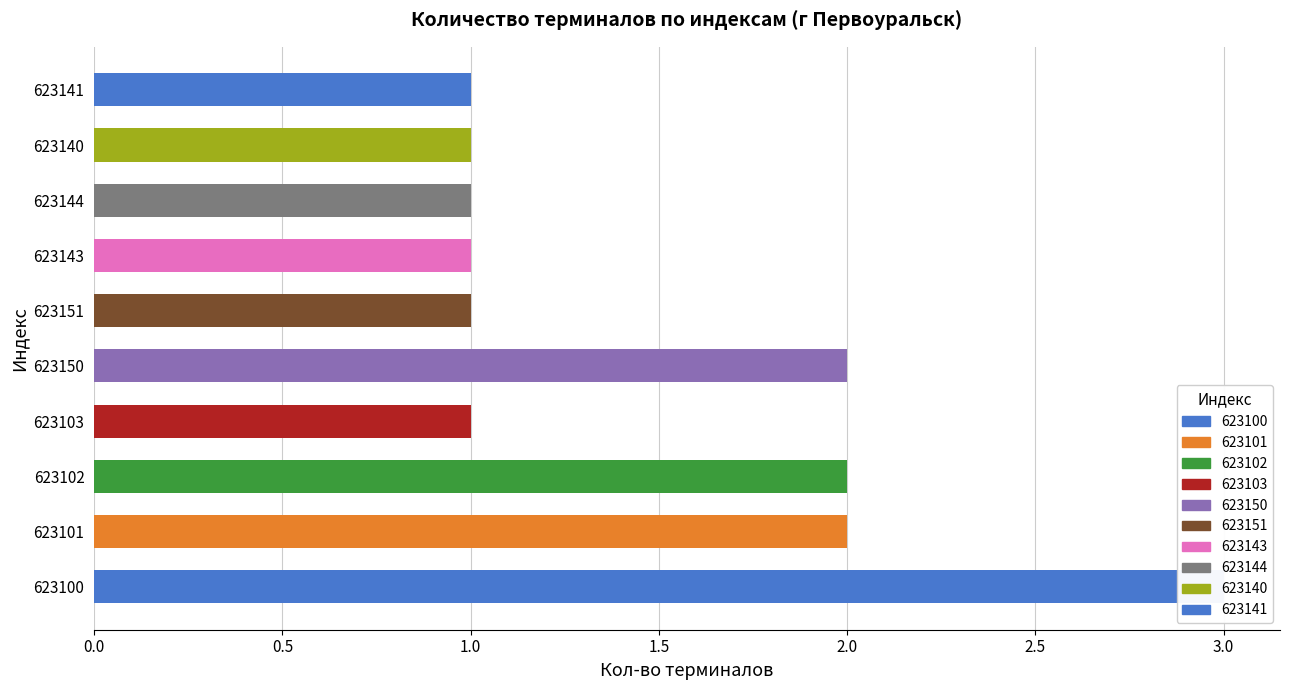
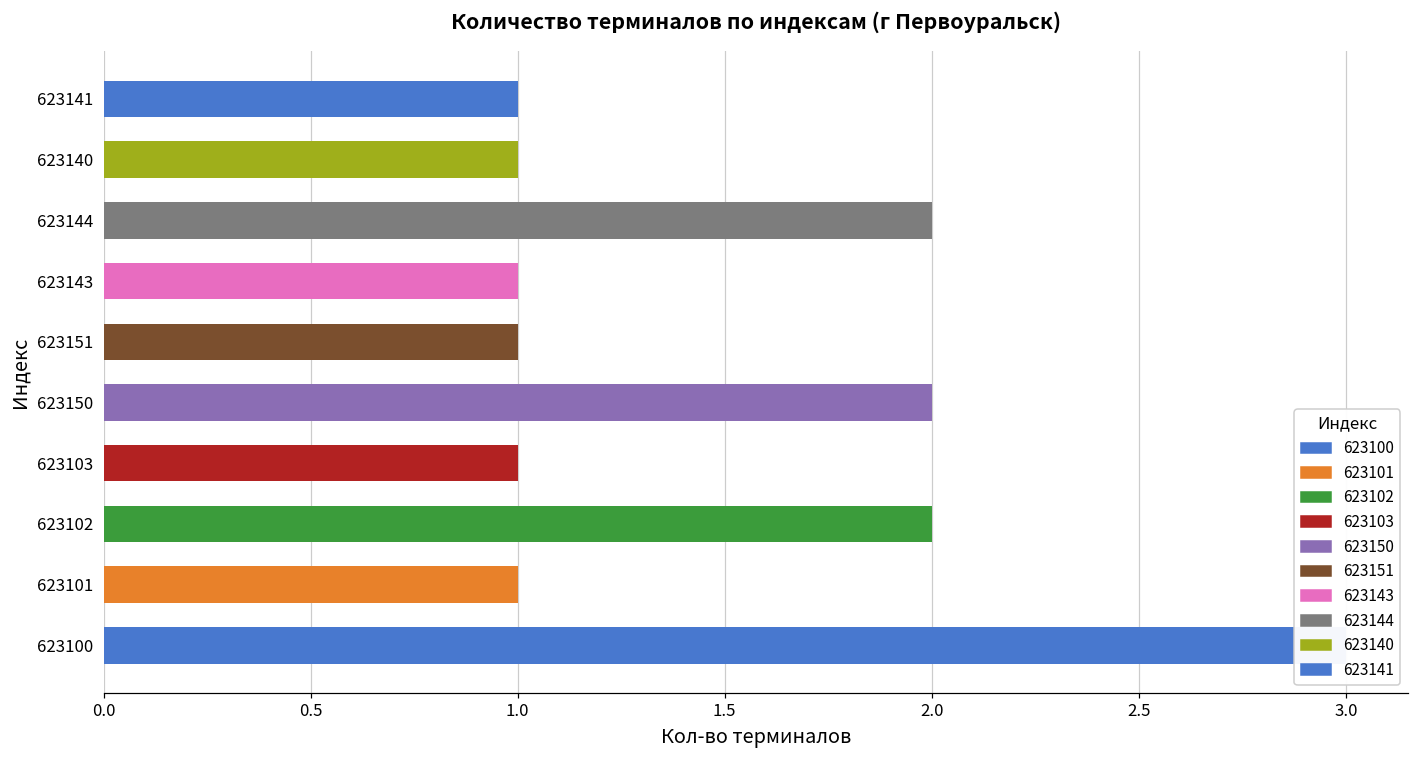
  {
    "623141": 1,
    "623140": 1,
-   "623144": 1,
+   "623144": 2,
    "623143": 1,
    "623151": 1,
    "623150": 2,
    "623103": 1,
    "623102": 2,
-   "623101": 2
+   "623101": 1
  }
